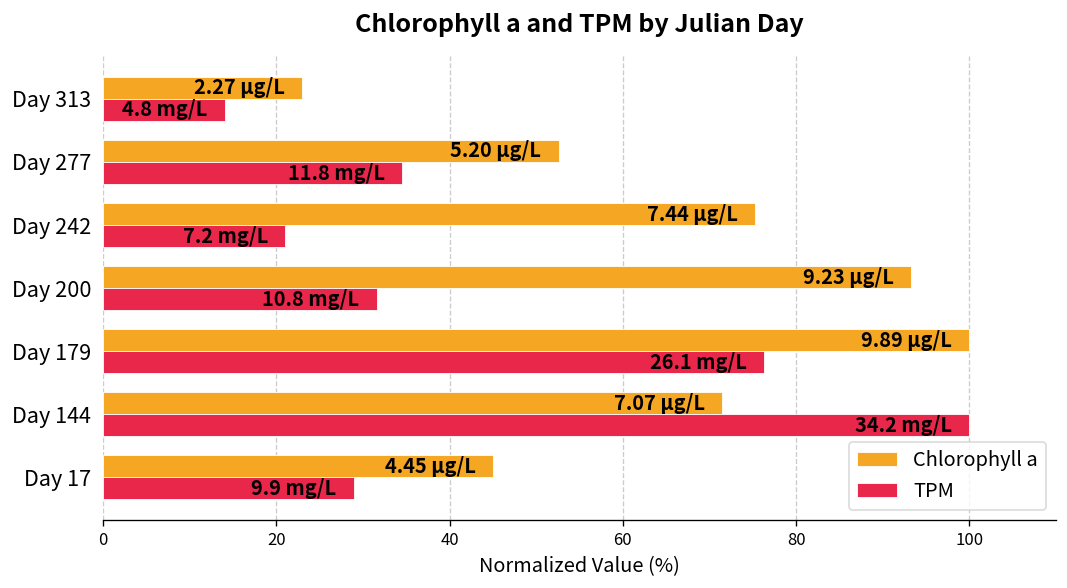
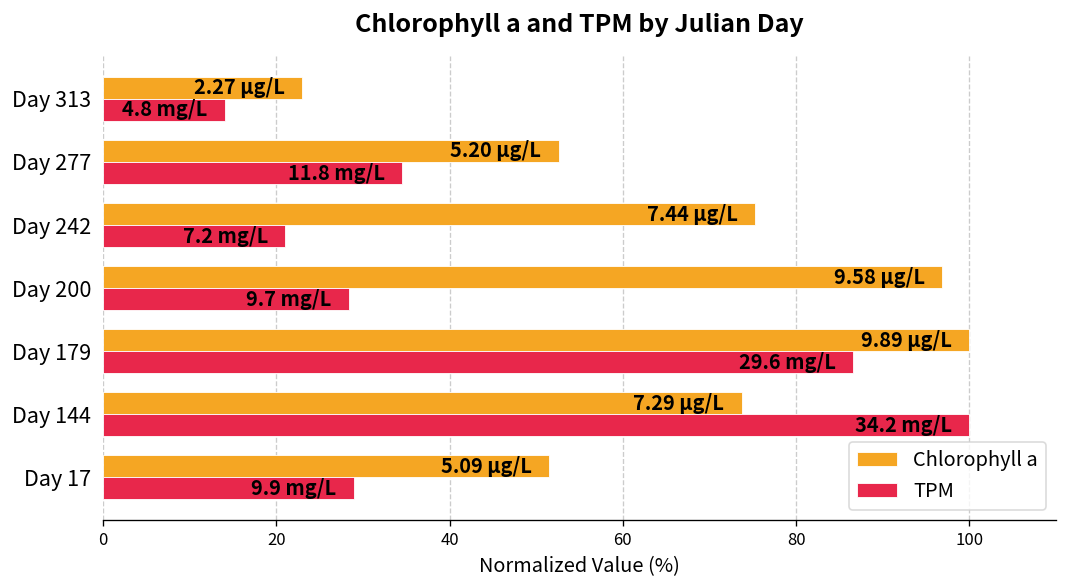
  {
    "Chlorophyll a": {
-     "Day 200": 9.23,
-     "Day 144": 7.07,
-     "Day 17": 4.45
+     "Day 200": 9.58,
+     "Day 144": 7.29,
+     "Day 17": 5.09
    },
    "TPM": {
-     "Day 200": 10.8,
-     "Day 179": 26.1
+     "Day 200": 9.7,
+     "Day 179": 29.6
    }
  }
